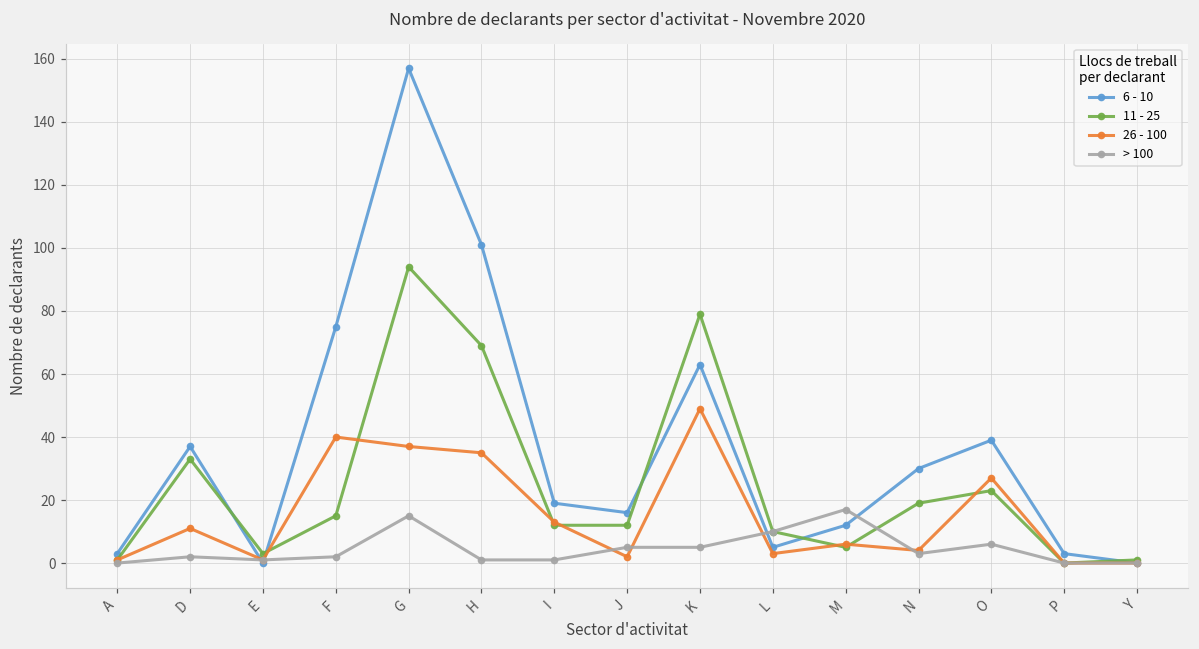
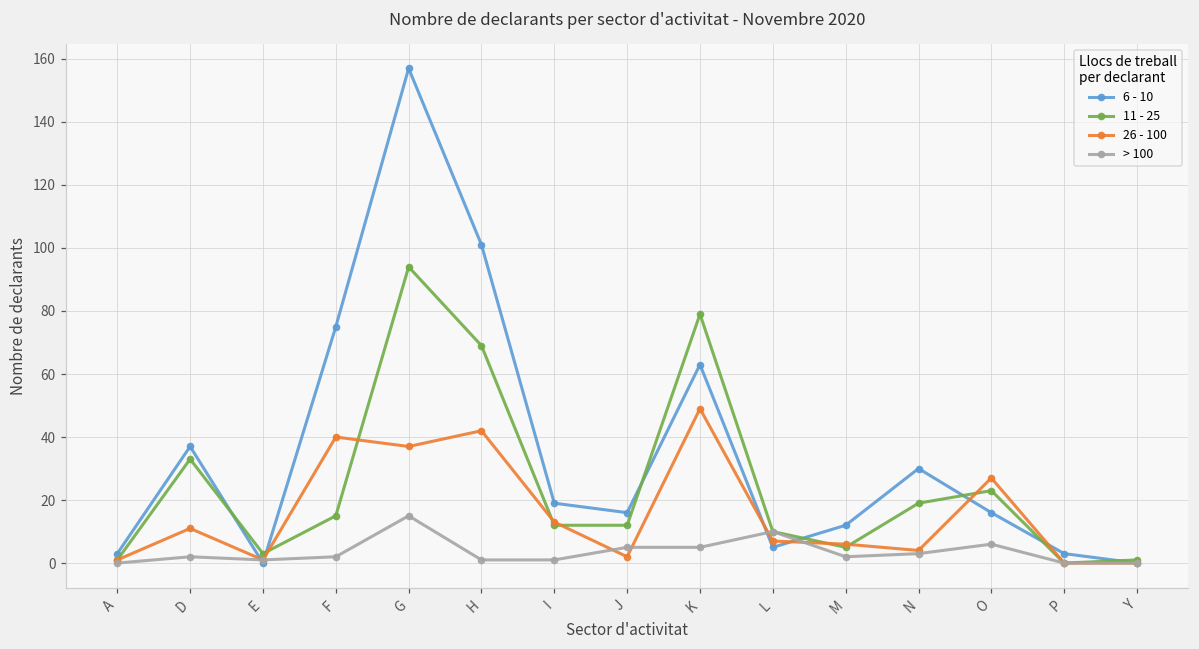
  {
    "6 - 10": {
      "A": 3,
      "D": 37,
      "E": 0,
      "F": 75,
      "G": 157,
      "H": 101,
      "I": 19,
      "J": 16,
      "K": 63,
      "L": 5,
      "M": 12,
      "N": 30,
-     "O": 39,
+     "O": 16,
      "P": 3
    },
    "11 - 25": {
      "D": 33,
      "E": 3,
      "F": 15,
      "G": 94,
      "H": 69,
      "I": 12,
      "J": 12,
      "K": 79,
      "M": 5,
      "N": 19,
      "O": 23,
      "Y": 1
    },
    "26 - 100": {
      "D": 11,
      "F": 40,
      "G": 37,
-     "H": 35,
+     "H": 42,
      "I": 13,
      "J": 2,
      "K": 49,
-     "L": 3,
+     "L": 7,
      "M": 6,
      "N": 4,
      "O": 27
    },
    "> 100": {
      "A": 0,
      "D": 2,
      "F": 2,
      "G": 15,
      "H": 1,
      "I": 1,
      "J": 5,
      "K": 5,
-     "M": 17,
+     "M": 2,
      "N": 3,
      "O": 6
    }
  }
